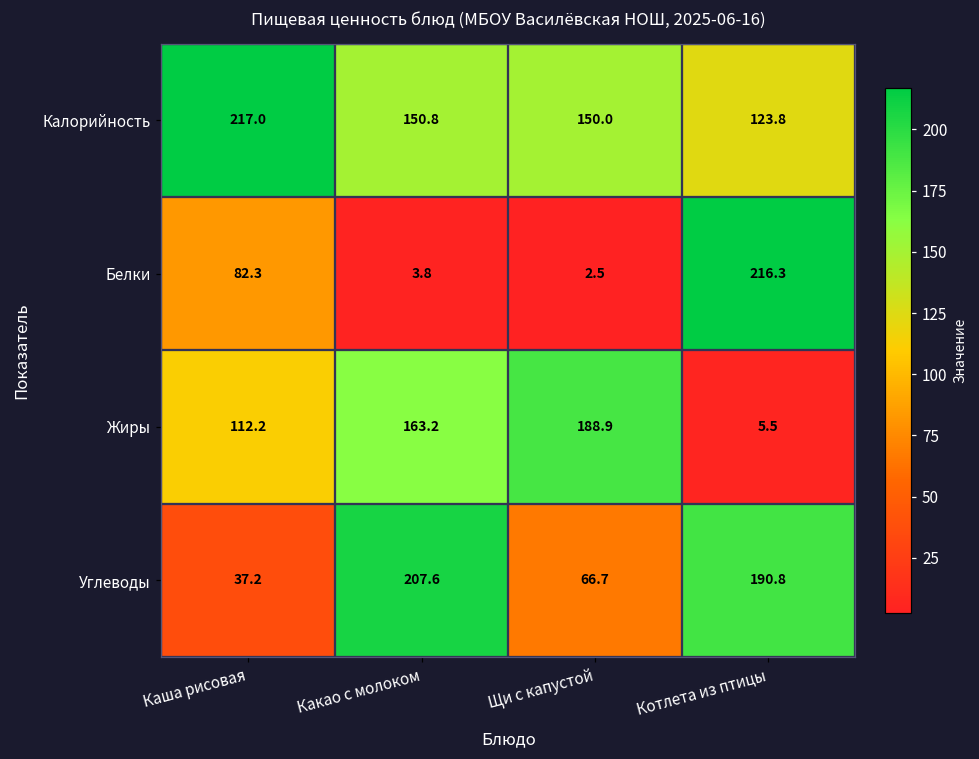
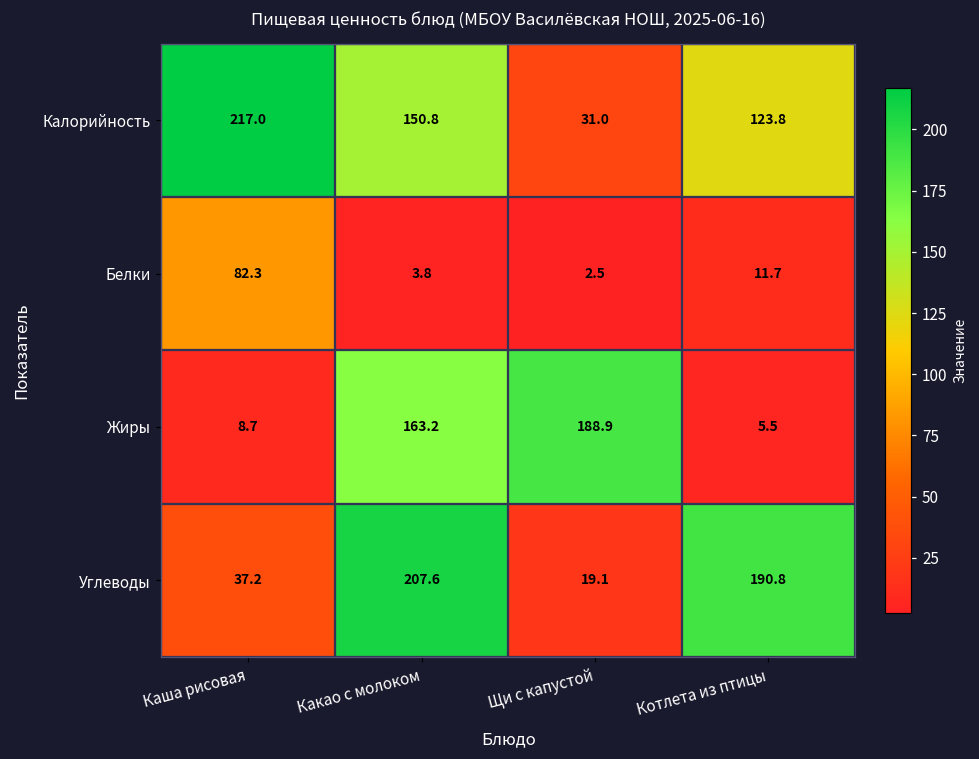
  {
    "Калорийность": {
      "Каша рисовая": 217.0,
      "Какао с молоком": 150.8,
-     "Щи с капустой": 150.0,
+     "Щи с капустой": 31.0,
      "Котлета из птицы": 123.8
    },
    "Белки": {
      "Каша рисовая": 82.3,
      "Какао с молоком": 3.8,
      "Щи с капустой": 2.5,
-     "Котлета из птицы": 216.3
+     "Котлета из птицы": 11.7
    },
    "Жиры": {
-     "Каша рисовая": 112.2,
+     "Каша рисовая": 8.7,
      "Какао с молоком": 163.2,
      "Щи с капустой": 188.9,
      "Котлета из птицы": 5.5
    },
    "Углеводы": {
      "Каша рисовая": 37.2,
      "Какао с молоком": 207.6,
-     "Щи с капустой": 66.7,
+     "Щи с капустой": 19.1,
      "Котлета из птицы": 190.8
    }
  }
